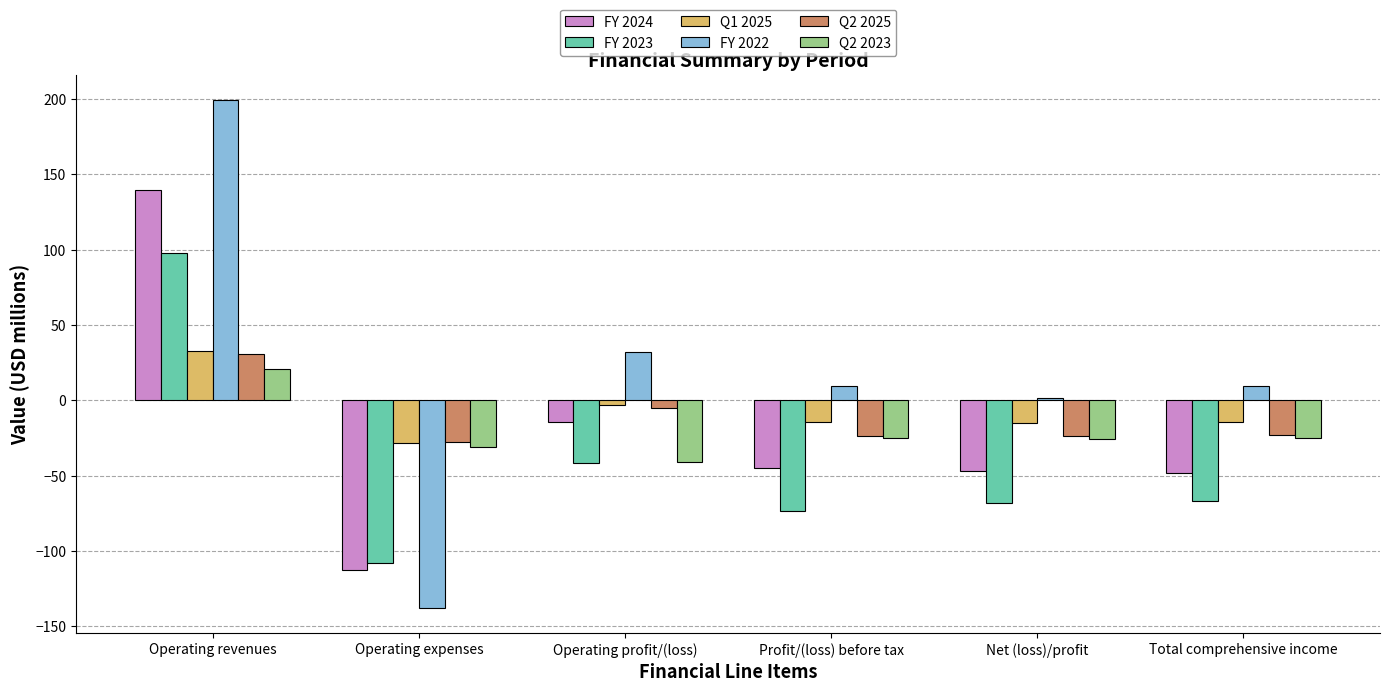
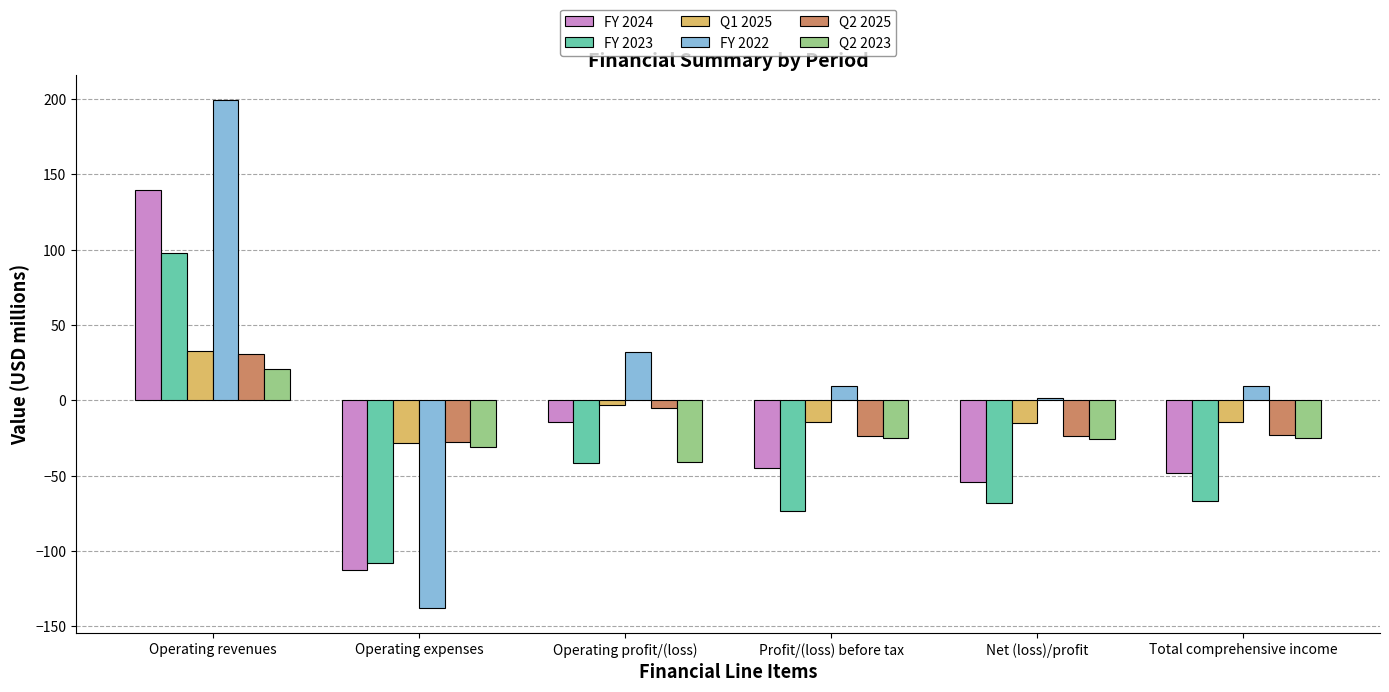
  {
    "FY 2024": {
      "Operating revenues": 140,
      "Operating expenses": -113,
      "Operating profit/(loss)": -14,
      "Profit/(loss) before tax": -45,
-     "Net (loss)/profit": -47,
+     "Net (loss)/profit": -54,
      "Total comprehensive income": -48
    },
    "FY 2023": {
      "Operating revenues": 98,
      "Operating expenses": -108,
      "Operating profit/(loss)": -42,
      "Profit/(loss) before tax": -73,
      "Net (loss)/profit": -68,
      "Total comprehensive income": -67
    },
    "FY 2022": {
      "Operating revenues": 199,
      "Operating expenses": -138,
      "Operating profit/(loss)": 32,
      "Profit/(loss) before tax": 10,
      "Total comprehensive income": 10
    },
    "Q2 2023": {
      "Operating revenues": 21,
      "Operating expenses": -31,
      "Operating profit/(loss)": -41,
      "Profit/(loss) before tax": -25,
      "Net (loss)/profit": -26,
      "Total comprehensive income": -25
    }
  }
